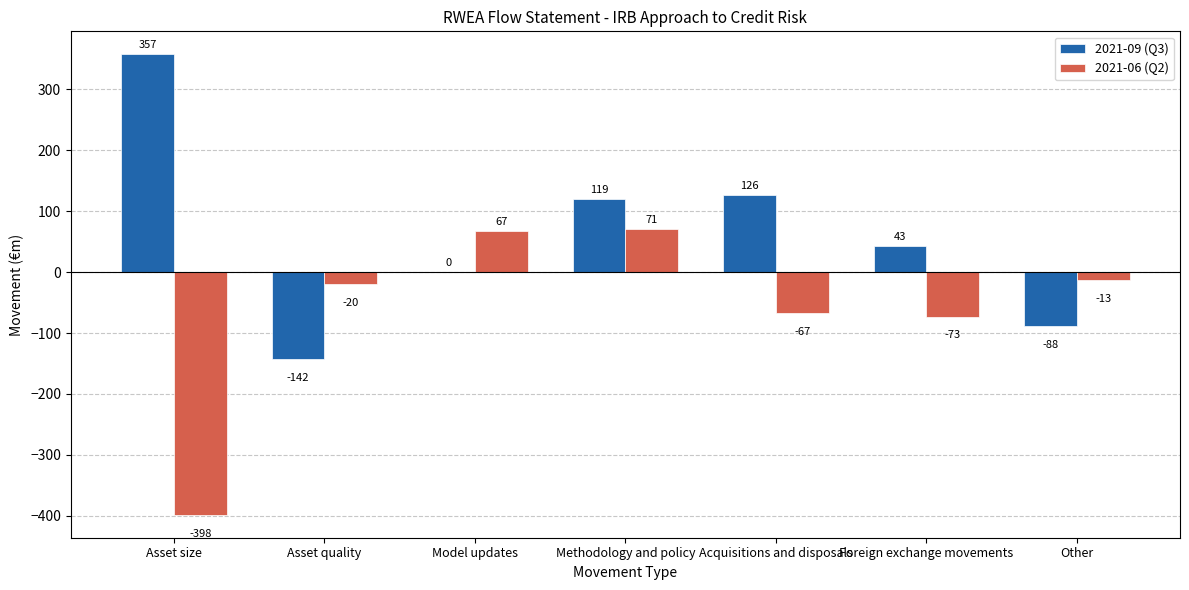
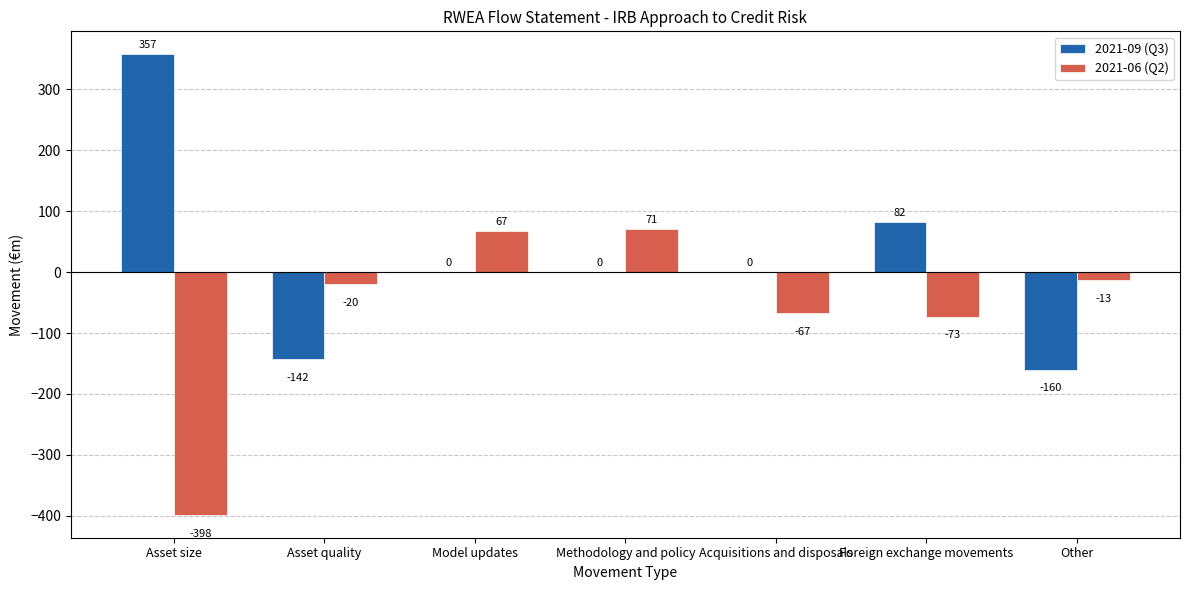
  {
    "2021-09 (Q3)": {
      "Asset size": 357,
      "Asset quality": -142,
      "Model updates": 0,
-     "Methodology and policy": 119,
-     "Acquisitions and disposals": 126,
-     "Foreign exchange movements": 43,
-     "Other": -88
+     "Methodology and policy": 0,
+     "Acquisitions and disposals": 0,
+     "Foreign exchange movements": 82,
+     "Other": -160
    },
    "2021-06 (Q2)": {
      "Asset size": -398,
      "Asset quality": -20,
      "Model updates": 67,
      "Methodology and policy": 71,
      "Acquisitions and disposals": -67,
      "Foreign exchange movements": -73,
      "Other": -13
    }
  }
